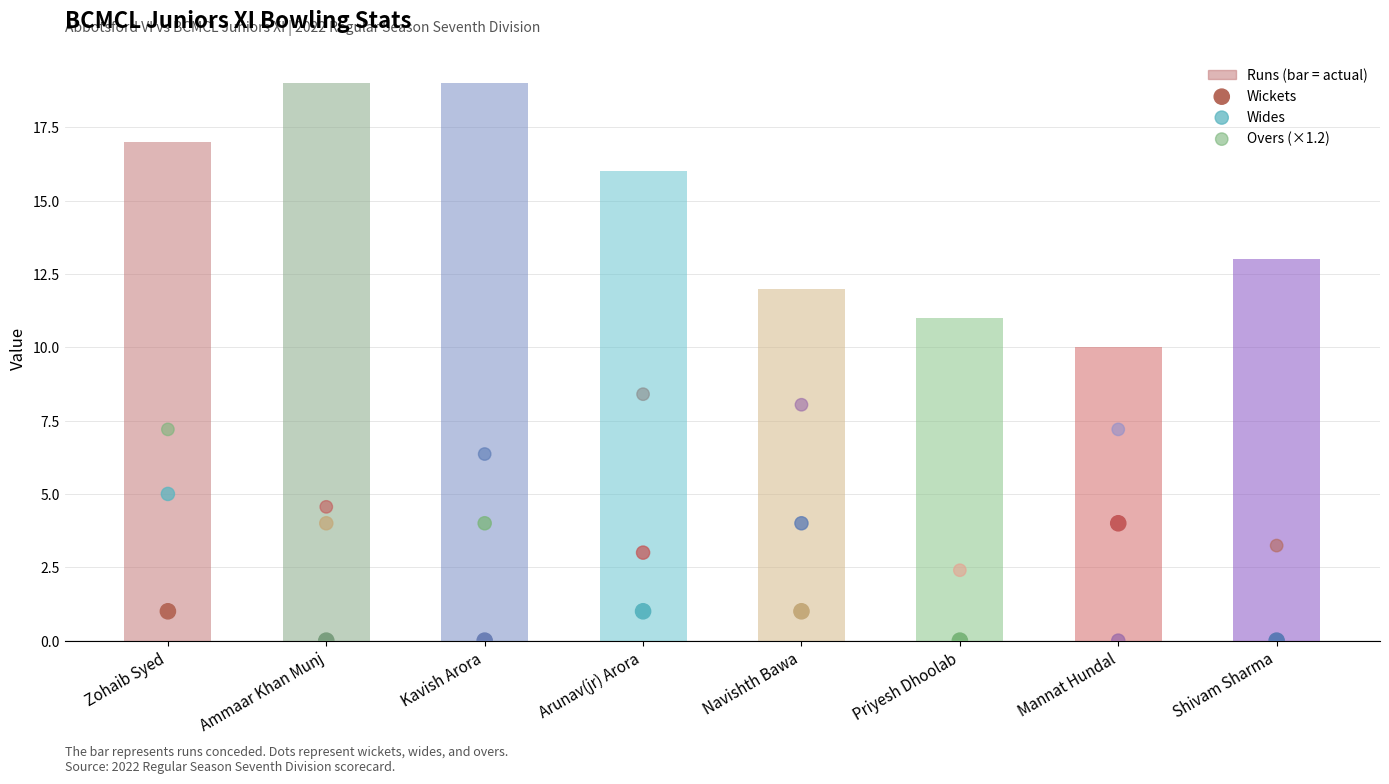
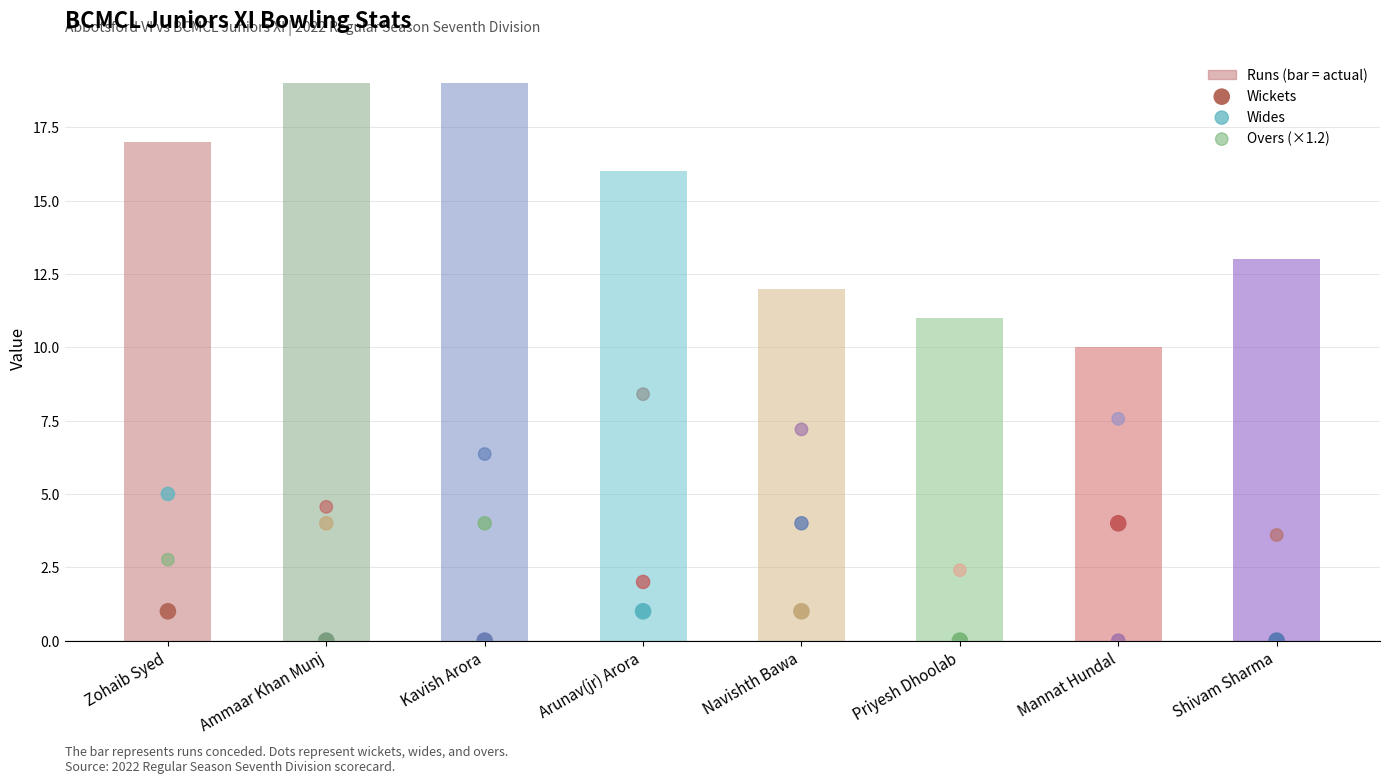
  {
    "Wides": {
-     "Arunav(jr) Arora": 3
+     "Arunav(jr) Arora": 2
    },
    "Overs (×1.2)": {
-     "Zohaib Syed": 7.2,
-     "Navishth Bawa": 8.0,
-     "Mannat Hundal": 7.2,
-     "Shivam Sharma": 3.2
+     "Zohaib Syed": 2.8,
+     "Navishth Bawa": 7.2,
+     "Mannat Hundal": 7.6,
+     "Shivam Sharma": 3.6
    }
  }
